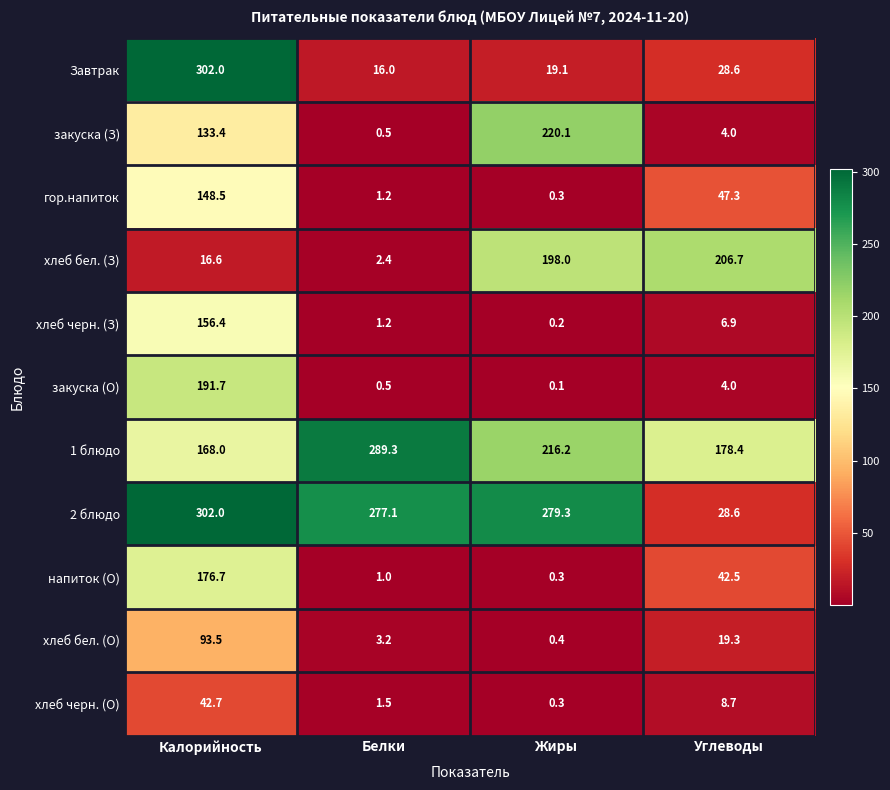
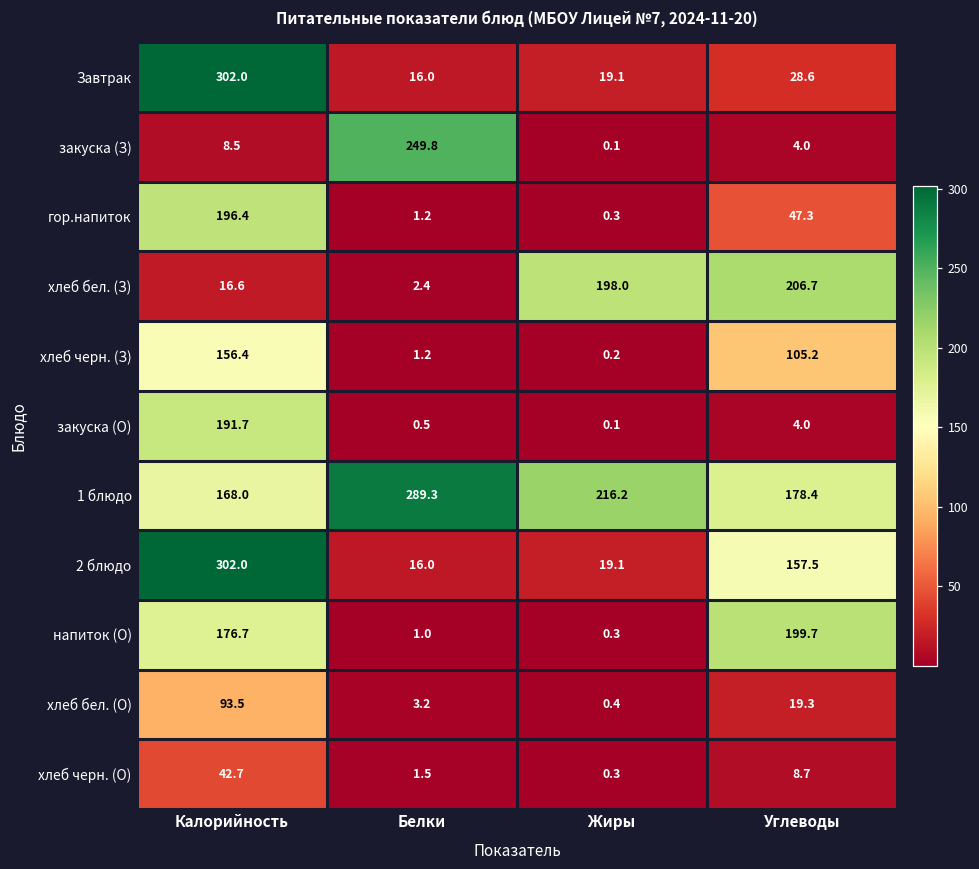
  {
    "Завтрак": {
      "Калорийность": 302.0,
      "Белки": 16.0,
      "Жиры": 19.1,
      "Углеводы": 28.6
    },
    "закуска (З)": {
-     "Калорийность": 133.4,
-     "Белки": 0.5,
-     "Жиры": 220.1,
+     "Калорийность": 8.5,
+     "Белки": 249.8,
+     "Жиры": 0.1,
      "Углеводы": 4.0
    },
    "гор.напиток": {
-     "Калорийность": 148.5,
+     "Калорийность": 196.4,
      "Белки": 1.2,
      "Жиры": 0.3,
      "Углеводы": 47.3
    },
    "хлеб бел. (З)": {
      "Калорийность": 16.6,
      "Белки": 2.4,
      "Жиры": 198.0,
      "Углеводы": 206.7
    },
    "хлеб черн. (З)": {
      "Калорийность": 156.4,
      "Белки": 1.2,
      "Жиры": 0.2,
-     "Углеводы": 6.9
+     "Углеводы": 105.2
    },
    "закуска (О)": {
      "Калорийность": 191.7,
      "Белки": 0.5,
      "Жиры": 0.1,
      "Углеводы": 4.0
    },
    "1 блюдо": {
      "Калорийность": 168.0,
      "Белки": 289.3,
      "Жиры": 216.2,
      "Углеводы": 178.4
    },
    "2 блюдо": {
      "Калорийность": 302.0,
-     "Белки": 277.1,
-     "Жиры": 279.3,
-     "Углеводы": 28.6
+     "Белки": 16.0,
+     "Жиры": 19.1,
+     "Углеводы": 157.5
    },
    "напиток (О)": {
      "Калорийность": 176.7,
      "Белки": 1.0,
      "Жиры": 0.3,
-     "Углеводы": 42.5
+     "Углеводы": 199.7
    },
    "хлеб бел. (О)": {
      "Калорийность": 93.5,
      "Белки": 3.2,
      "Жиры": 0.4,
      "Углеводы": 19.3
    },
    "хлеб черн. (О)": {
      "Калорийность": 42.7,
      "Белки": 1.5,
      "Жиры": 0.3,
      "Углеводы": 8.7
    }
  }
